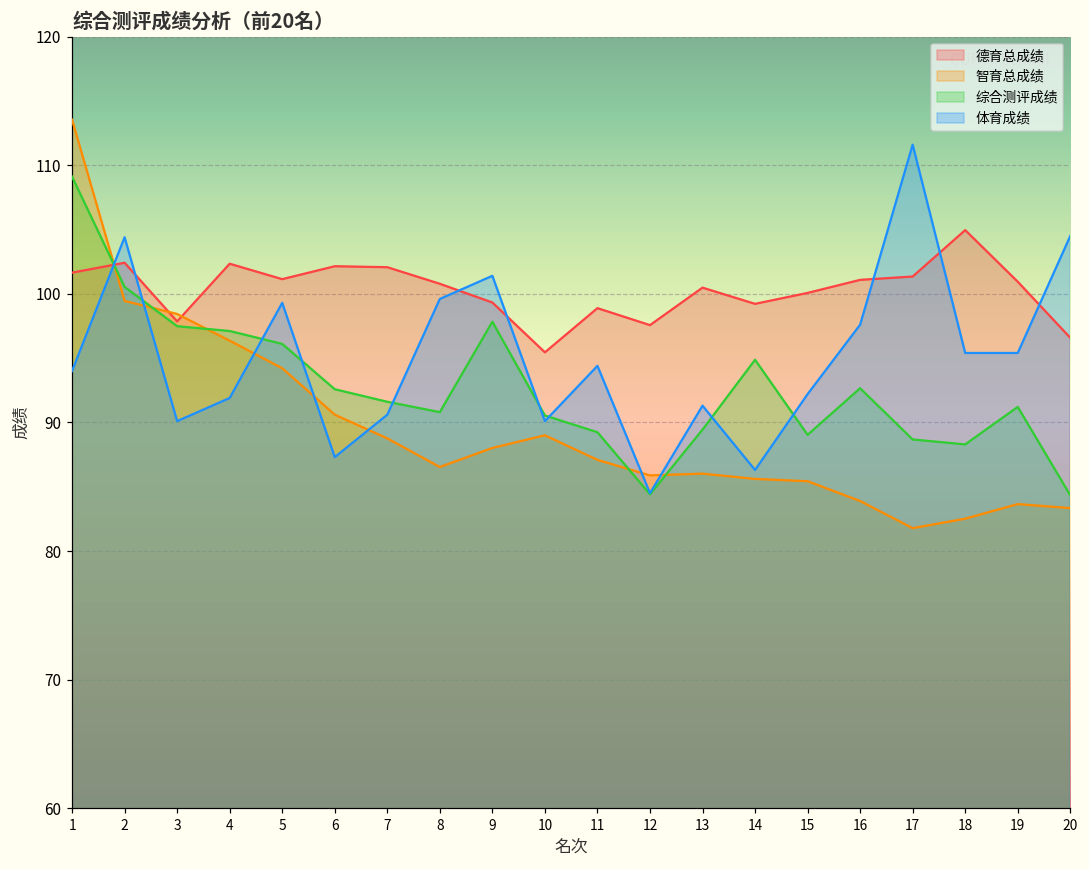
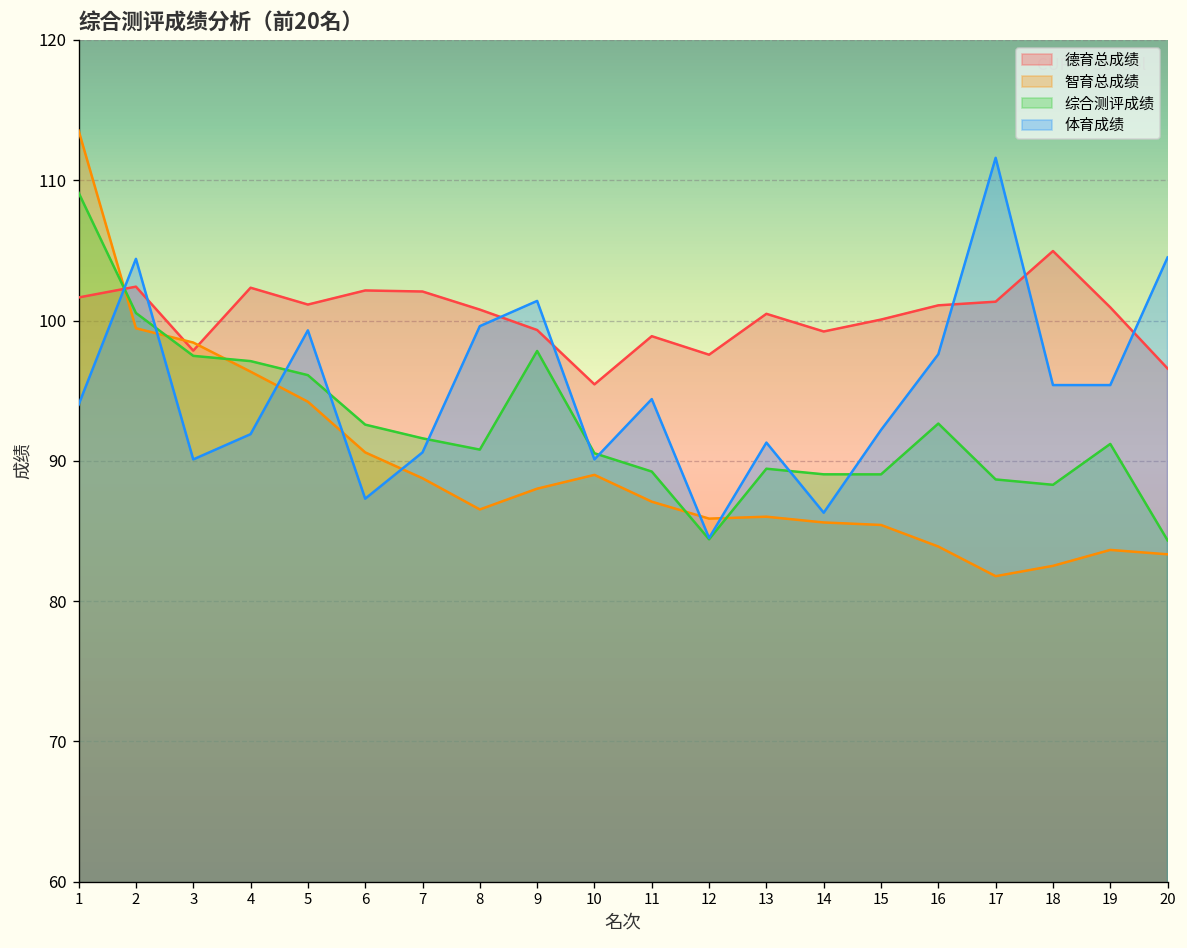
  {
    "综合测评成绩": {
      "1": 109.1,
      "2": 100.5,
      "3": 97.5,
      "4": 97.1,
      "5": 96.1,
      "6": 92.6,
      "7": 91.6,
      "8": 90.8,
      "9": 97.8,
      "10": 90.5,
      "11": 89.2,
      "13": 89.4,
-     "14": 94.9,
+     "14": 89.0,
      "15": 89.0,
      "16": 92.7,
      "17": 88.7,
      "18": 88.3,
      "19": 91.2,
      "20": 84.3
    },
    "体育成绩": {
      "1": 94.0,
      "2": 104.4,
      "3": 90.1,
      "4": 91.9,
      "5": 99.3,
      "6": 87.3,
      "7": 90.6,
      "8": 99.6,
      "9": 101.4,
      "10": 90.1,
      "11": 94.4,
      "13": 91.3,
      "14": 86.3,
      "15": 92.2,
      "16": 97.6,
      "17": 111.6,
      "18": 95.4,
      "19": 95.4,
      "20": 104.5
    }
  }
